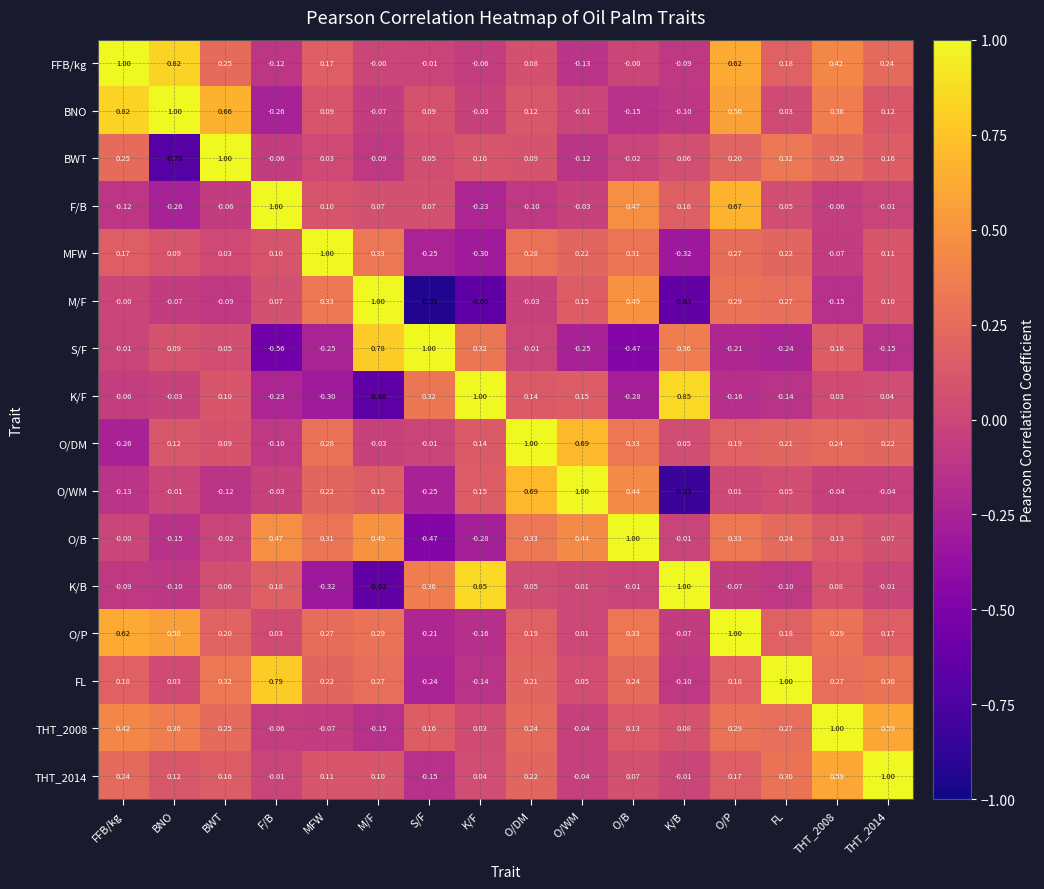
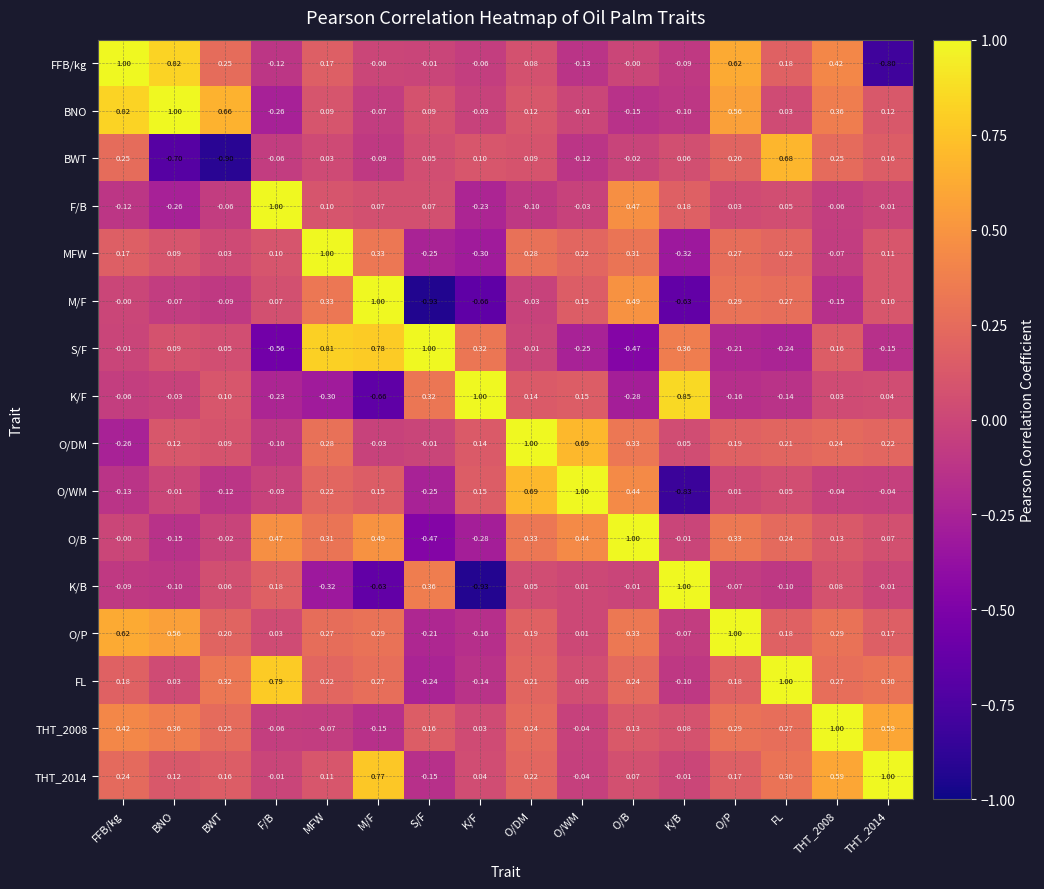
  {
    "FFB/kg": {
      "FFB/kg": 1.00,
      "BNO": 0.82,
      "BWT": 0.25,
      "F/B": -0.12,
      "MFW": 0.17,
      "M/F": -0.00,
      "S/F": -0.01,
      "K/F": -0.06,
      "O/DM": 0.08,
      "O/WM": -0.13,
      "O/B": -0.00,
      "K/B": -0.09,
      "O/P": 0.62,
      "FL": 0.18,
      "THT_2008": 0.42,
-     "THT_2014": 0.24
+     "THT_2014": -0.80
    },
    "BWT": {
      "FFB/kg": 0.25,
      "BNO": -0.70,
-     "BWT": 1.00,
+     "BWT": -0.90,
      "F/B": -0.06,
      "MFW": 0.03,
      "M/F": -0.09,
      "S/F": 0.05,
      "K/F": 0.10,
      "O/DM": 0.09,
      "O/WM": -0.12,
      "O/B": -0.02,
      "K/B": 0.06,
      "O/P": 0.20,
-     "FL": 0.32,
+     "FL": 0.68,
      "THT_2008": 0.25,
      "THT_2014": 0.16
    },
    "F/B": {
      "FFB/kg": -0.12,
      "BNO": -0.26,
      "BWT": -0.06,
      "F/B": 1.00,
      "MFW": 0.10,
      "M/F": 0.07,
      "S/F": 0.07,
      "K/F": -0.23,
      "O/DM": -0.10,
      "O/WM": -0.03,
      "O/B": 0.47,
      "K/B": 0.18,
-     "O/P": 0.67,
+     "O/P": 0.03,
      "FL": 0.05,
      "THT_2008": -0.06,
      "THT_2014": -0.01
    },
    "S/F": {
      "FFB/kg": -0.01,
      "BNO": 0.09,
      "BWT": 0.05,
      "F/B": -0.56,
-     "MFW": -0.25,
+     "MFW": 0.81,
      "M/F": 0.78,
      "S/F": 1.00,
      "K/F": 0.32,
      "O/DM": -0.01,
      "O/WM": -0.25,
      "O/B": -0.47,
      "K/B": 0.36,
      "O/P": -0.21,
      "FL": -0.24,
      "THT_2008": 0.16,
      "THT_2014": -0.15
    },
    "K/B": {
      "FFB/kg": -0.09,
      "BNO": -0.10,
      "BWT": 0.06,
      "F/B": 0.18,
      "MFW": -0.32,
      "M/F": -0.63,
      "S/F": 0.36,
-     "K/F": 0.85,
+     "K/F": -0.93,
      "O/DM": 0.05,
      "O/WM": 0.01,
      "O/B": -0.01,
      "K/B": 1.00,
      "O/P": -0.07,
      "FL": -0.10,
      "THT_2008": 0.08,
      "THT_2014": -0.01
    },
    "THT_2014": {
      "FFB/kg": 0.24,
      "BNO": 0.12,
      "BWT": 0.16,
      "F/B": -0.01,
      "MFW": 0.11,
-     "M/F": 0.10,
+     "M/F": 0.77,
      "S/F": -0.15,
      "K/F": 0.04,
      "O/DM": 0.22,
      "O/WM": -0.04,
      "O/B": 0.07,
      "K/B": -0.01,
      "O/P": 0.17,
      "FL": 0.30,
      "THT_2008": 0.59,
      "THT_2014": 1.00
    }
  }
